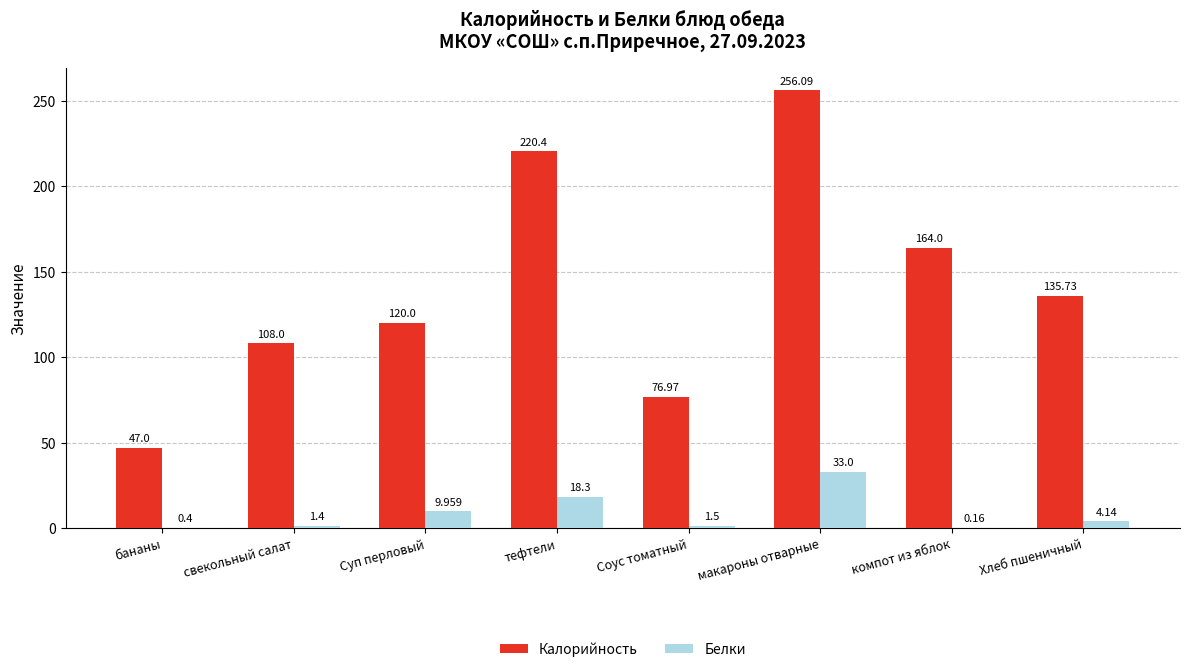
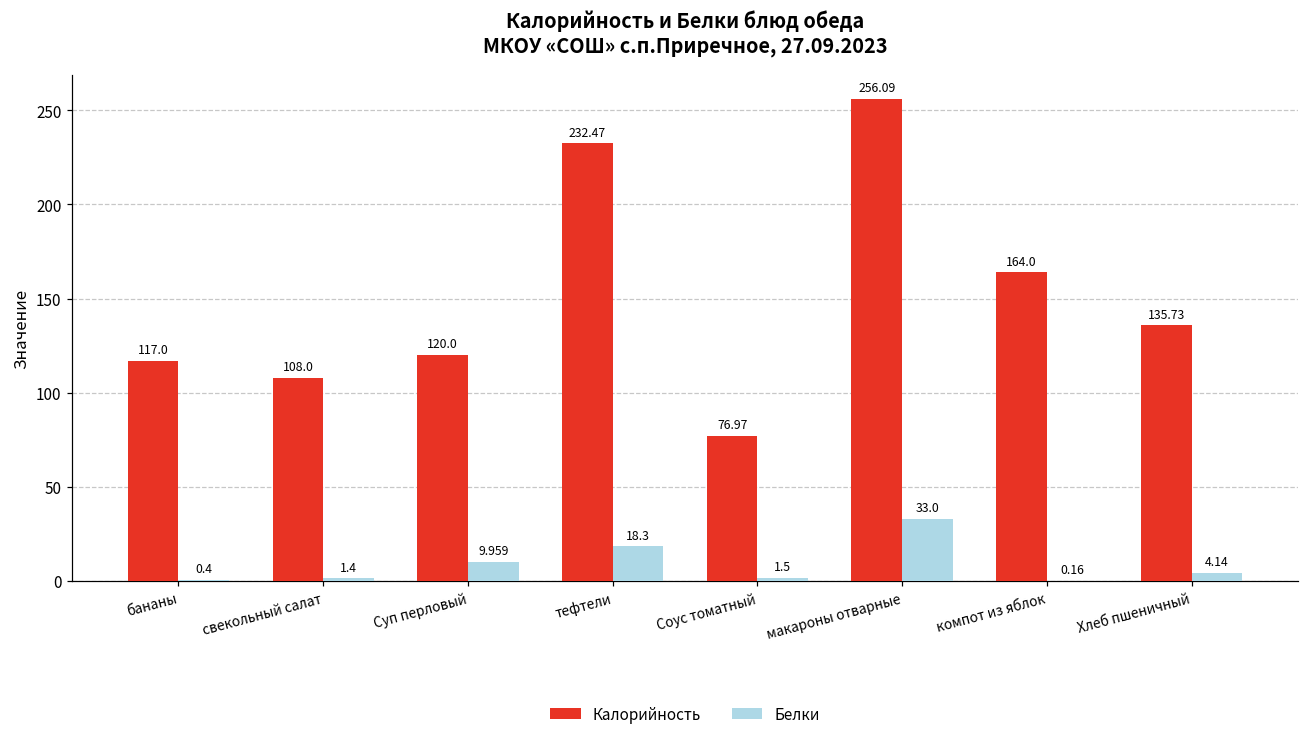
  {
    "Калорийность": {
-     "бананы": 47.0,
+     "бананы": 117.0,
      "свекольный салат": 108.0,
      "Суп перловый": 120.0,
-     "тефтели": 220.4,
+     "тефтели": 232.47,
      "Соус томатный": 76.97,
      "макароны отварные": 256.09,
      "компот из яблок": 164.0,
      "Хлеб пшеничный": 135.73
    },
    "Белки": {
      "бананы": 0.4,
      "свекольный салат": 1.4,
      "Суп перловый": 9.959,
      "тефтели": 18.3,
      "Соус томатный": 1.5,
      "макароны отварные": 33.0,
      "компот из яблок": 0.16,
      "Хлеб пшеничный": 4.14
    }
  }
